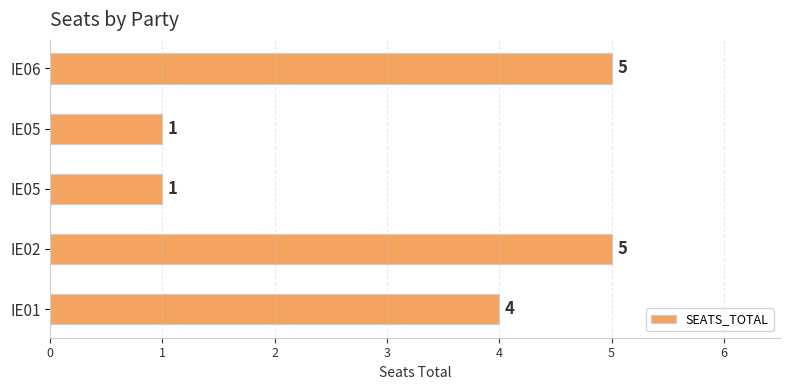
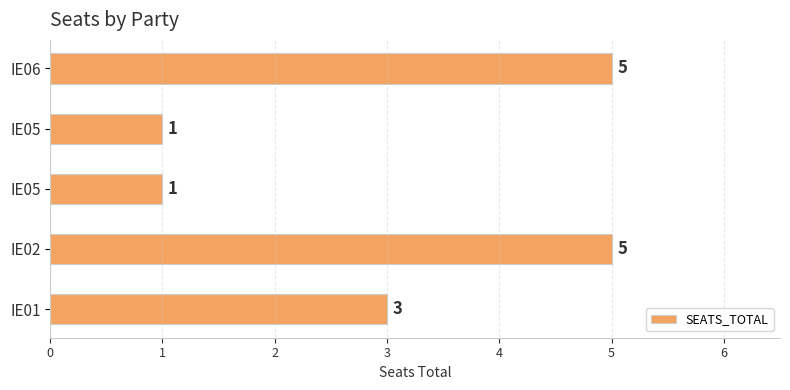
  {
    "IE06": 5,
    "IE02": 5,
-   "IE01": 4
+   "IE01": 3
  }
